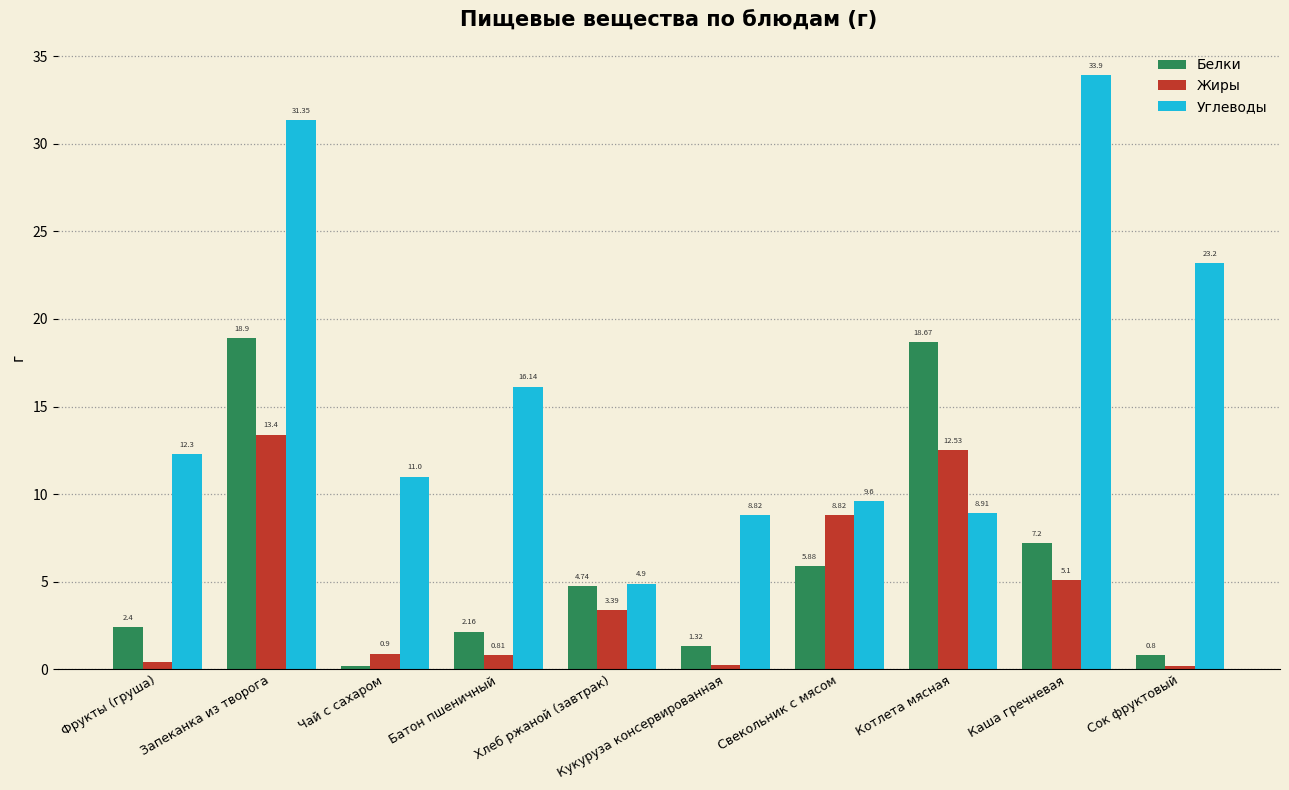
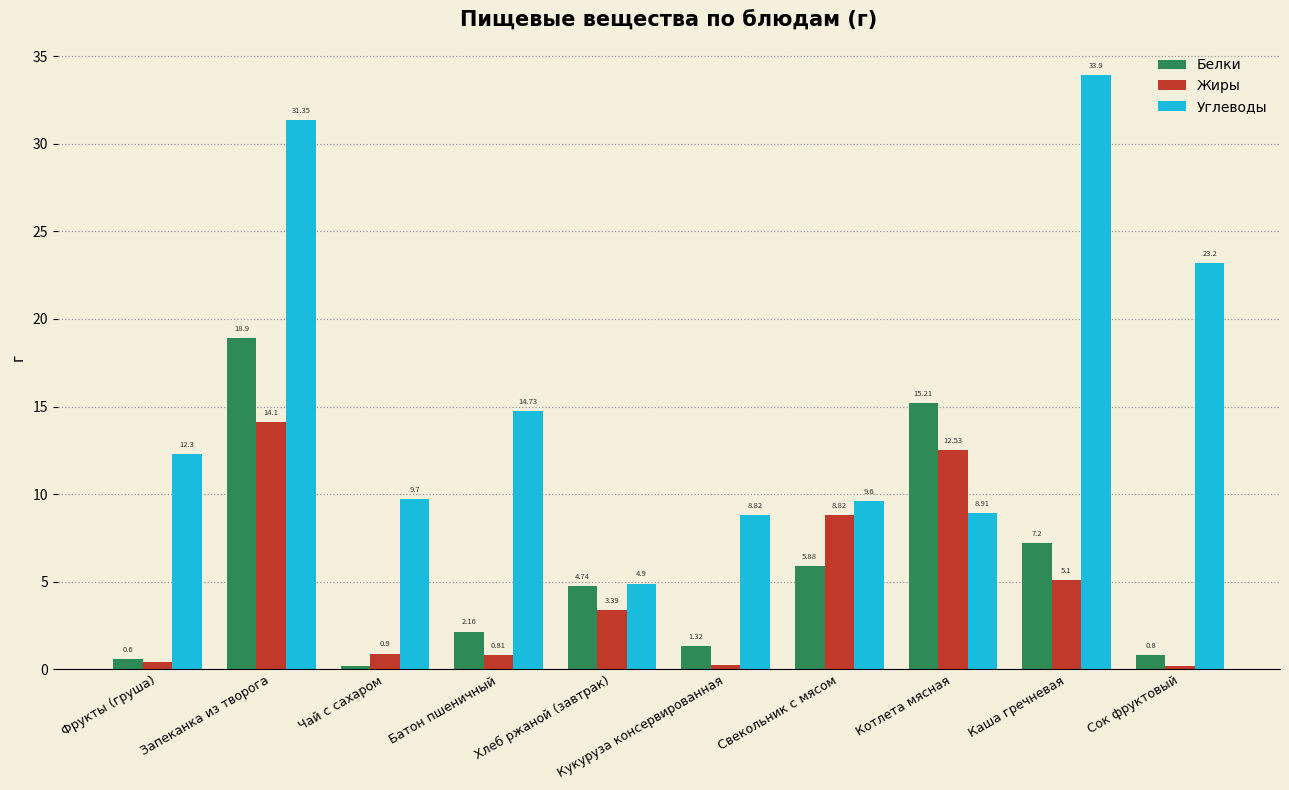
  {
    "Белки": {
-     "Фрукты (груша)": 2.4,
+     "Фрукты (груша)": 0.6,
      "Запеканка из творога": 18.9,
      "Батон пшеничный": 2.16,
      "Хлеб ржаной (завтрак)": 4.74,
      "Кукуруза консервированная": 1.32,
      "Свекольник с мясом": 5.88,
-     "Котлета мясная": 18.67,
+     "Котлета мясная": 15.21,
      "Каша гречневая": 7.2,
      "Сок фруктовый": 0.8
    },
    "Жиры": {
-     "Запеканка из творога": 13.4,
+     "Запеканка из творога": 14.1,
      "Чай с сахаром": 0.9,
      "Батон пшеничный": 0.81,
      "Хлеб ржаной (завтрак)": 3.39,
      "Свекольник с мясом": 8.82,
      "Котлета мясная": 12.53,
      "Каша гречневая": 5.1
    },
    "Углеводы": {
      "Фрукты (груша)": 12.3,
      "Запеканка из творога": 31.35,
-     "Чай с сахаром": 11.0,
-     "Батон пшеничный": 16.14,
+     "Чай с сахаром": 9.7,
+     "Батон пшеничный": 14.73,
      "Хлеб ржаной (завтрак)": 4.9,
      "Кукуруза консервированная": 8.82,
      "Свекольник с мясом": 9.6,
      "Котлета мясная": 8.91,
      "Каша гречневая": 33.9,
      "Сок фруктовый": 23.2
    }
  }
